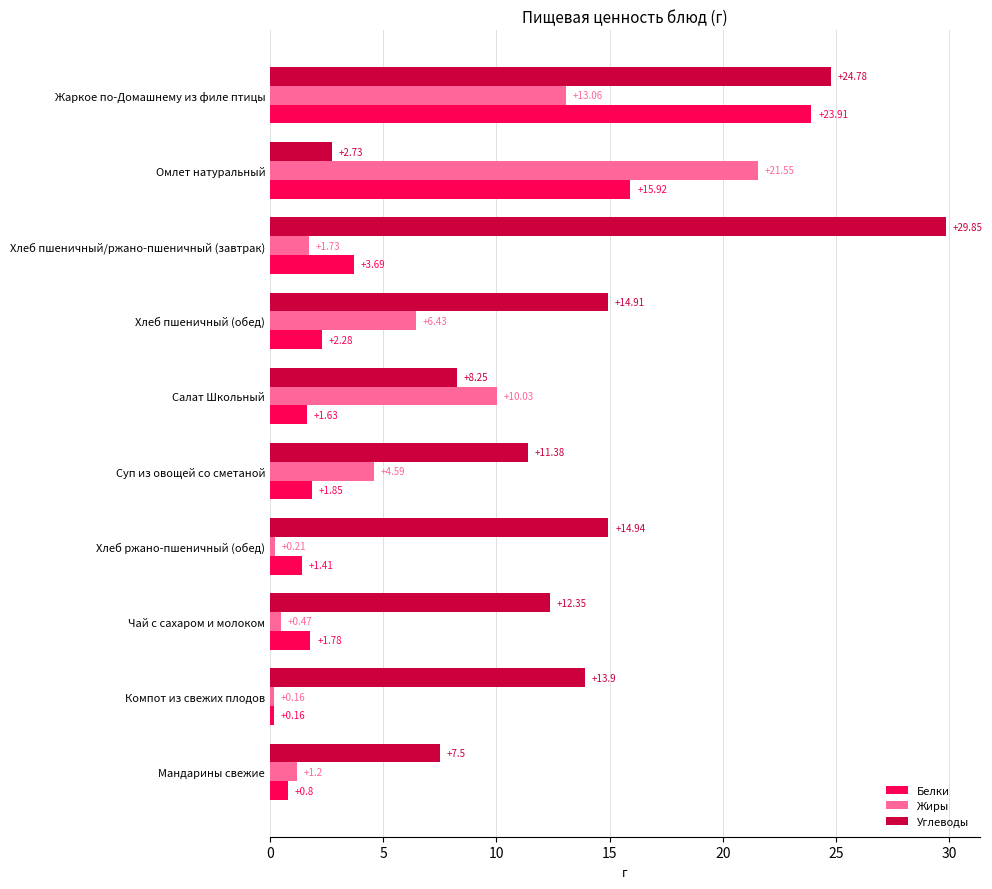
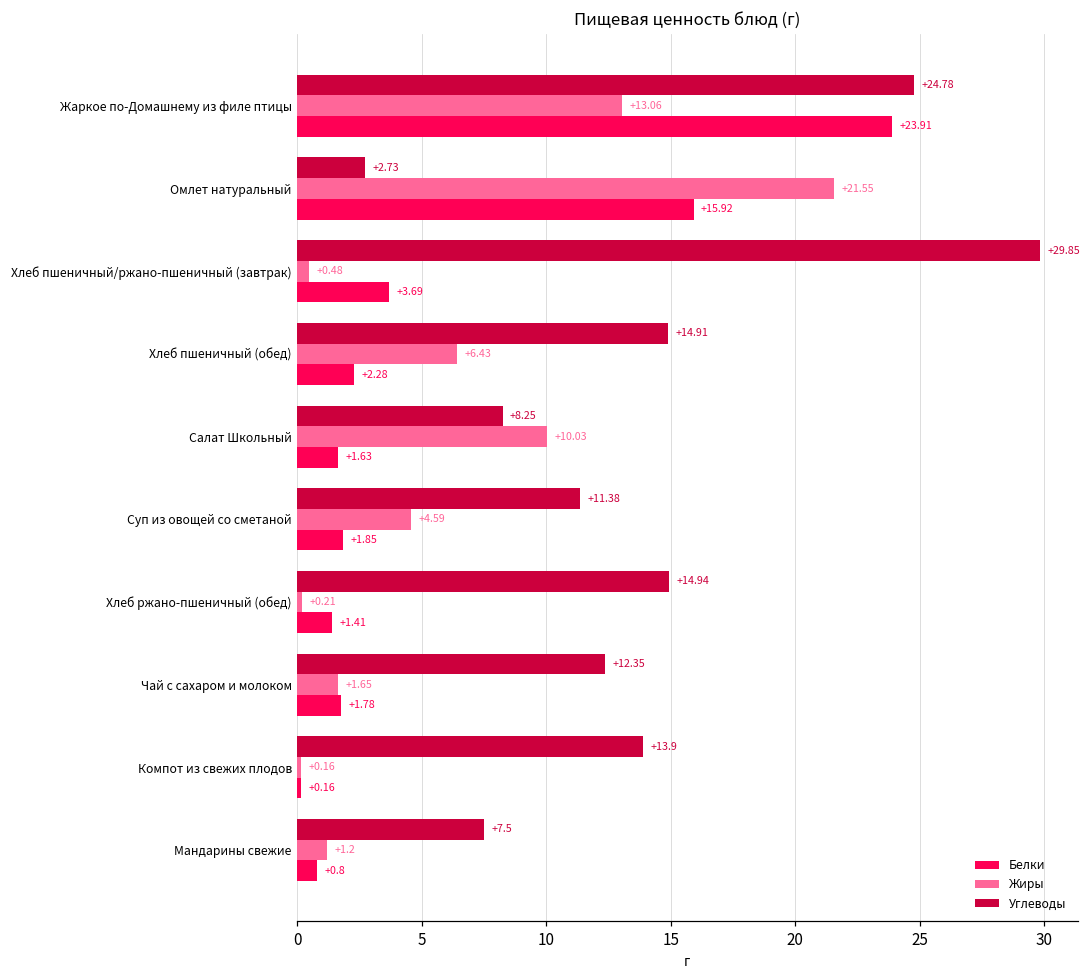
  {
    "Жиры": {
      "Жаркое по-Домашнему из филе птицы": "+13.06",
      "Омлет натуральный": "+21.55",
-     "Хлеб пшеничный/ржано-пшеничный (завтрак)": "+1.73",
+     "Хлеб пшеничный/ржано-пшеничный (завтрак)": "+0.48",
      "Хлеб пшеничный (обед)": "+6.43",
      "Салат Школьный": "+10.03",
      "Суп из овощей со сметаной": "+4.59",
      "Хлеб ржано-пшеничный (обед)": "+0.21",
-     "Чай с сахаром и молоком": "+0.47",
+     "Чай с сахаром и молоком": "+1.65",
      "Компот из свежих плодов": "+0.16",
      "Мандарины свежие": "+1.2"
    }
  }
